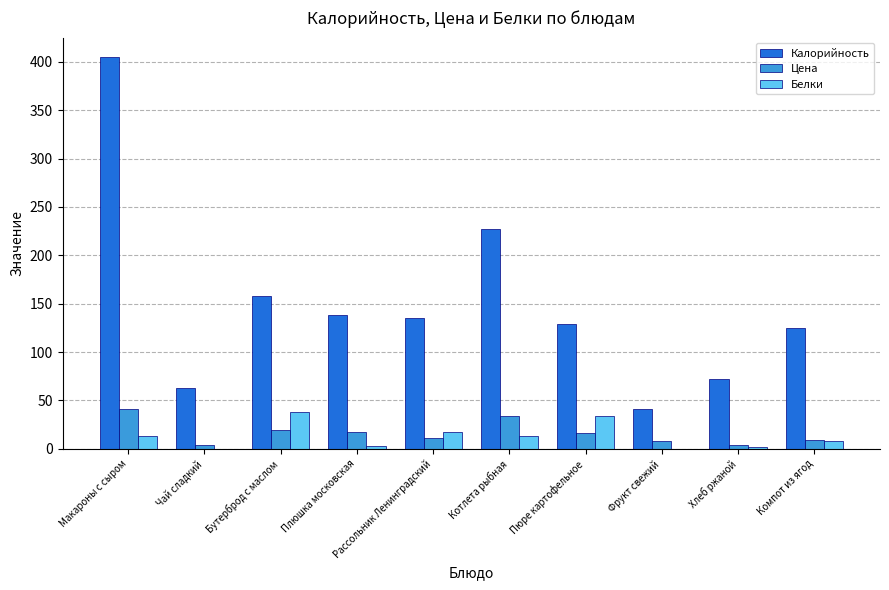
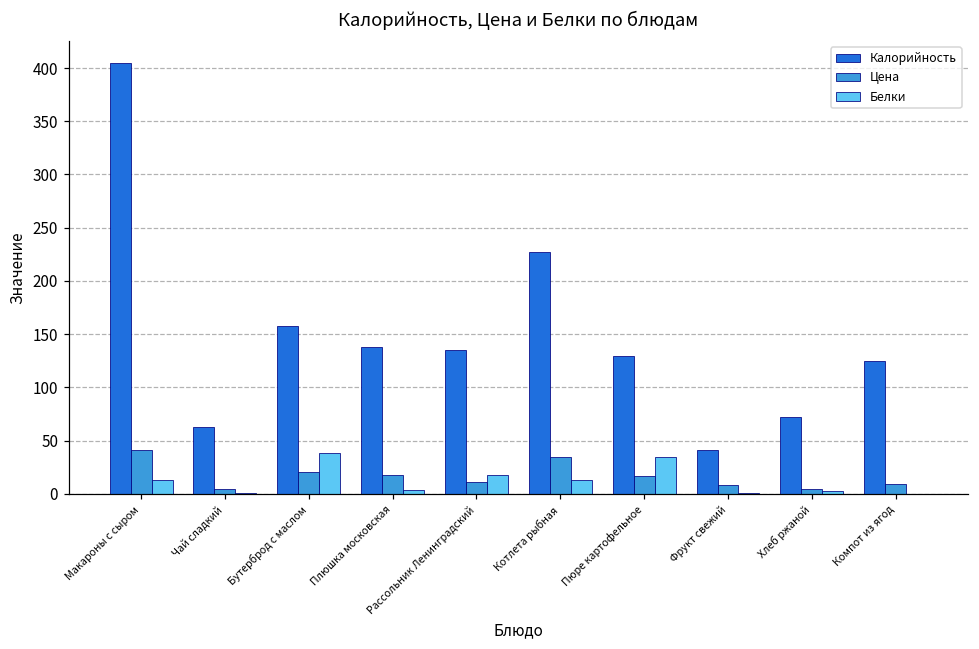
  {
    "Белки": {
      "Макароны с сыром": 10,
      "Бутерброд с маслом": 40,
      "Плюшка московская": 0,
      "Рассольник Ленинградский": 20,
      "Котлета рыбная": 10,
      "Пюре картофельное": 30,
-     "Компот из ягод": 10
+     "Компот из ягод": 0
    }
  }
